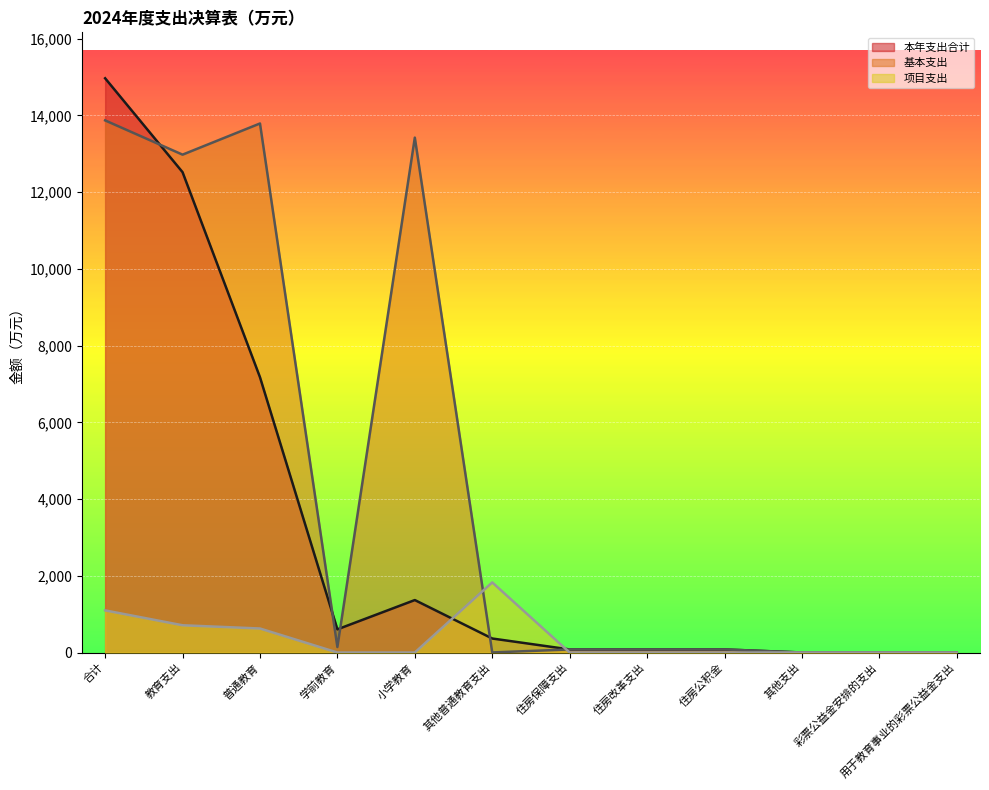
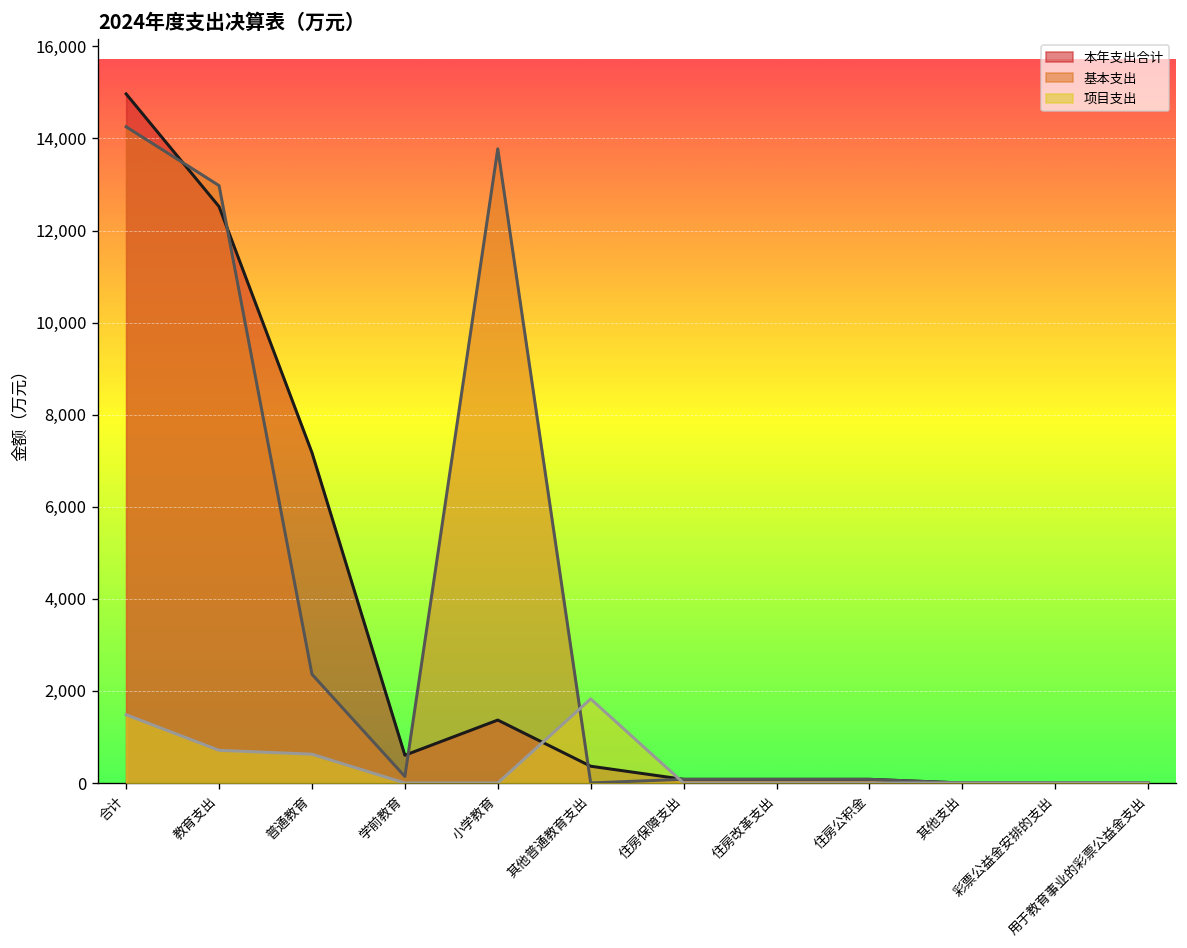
  {
    "本年支出合计": {
      "合计": "15,000",
      "教育支出": "12,500",
      "普通教育": "7,200",
      "学前教育": "600",
      "小学教育": "1,400",
      "其他普通教育支出": "400"
    },
    "基本支出": {
-     "合计": "13,900",
+     "合计": "14,300",
      "教育支出": "13,000",
-     "普通教育": "13,800",
+     "普通教育": "2,400",
      "学前教育": "100",
-     "小学教育": "13,400",
+     "小学教育": "13,800",
      "其他普通教育支出": "0"
    },
    "项目支出": {
-     "合计": "1,100",
+     "合计": "1,500",
      "教育支出": "700",
      "普通教育": "600",
      "学前教育": "0",
      "小学教育": "0",
      "其他普通教育支出": "1,800",
      "住房保障支出": "0",
      "住房改革支出": "0",
      "住房公积金": "0"
    }
  }
